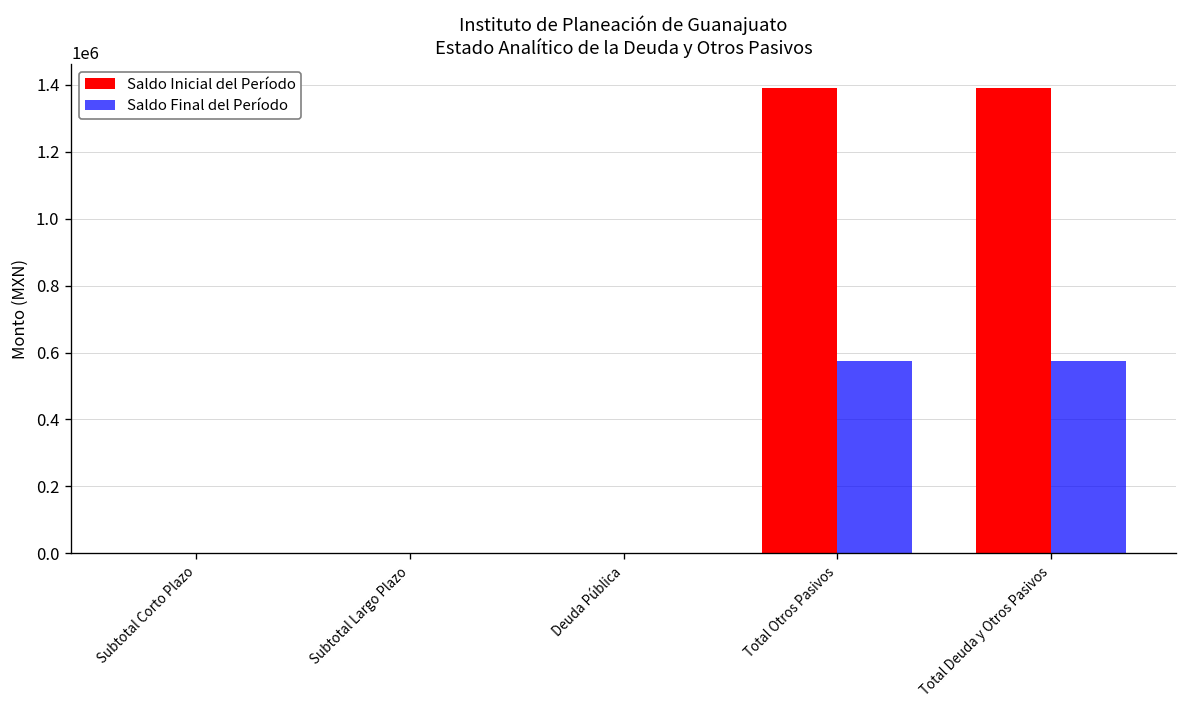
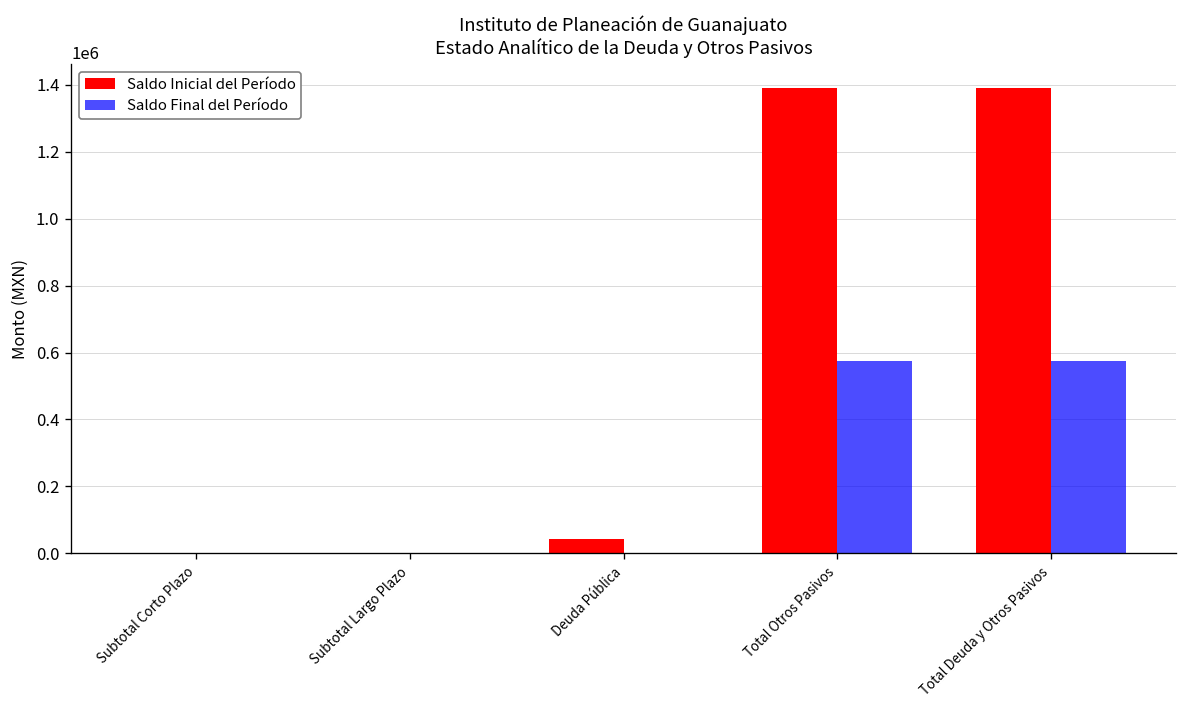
  {
    "Saldo Inicial del Período": {
      "Subtotal Corto Plazo": 0,
      "Subtotal Largo Plazo": 0,
-     "Deuda Pública": 0,
+     "Deuda Pública": 40000,
      "Total Otros Pasivos": 1390000,
      "Total Deuda y Otros Pasivos": 1390000
    },
    "Saldo Final del Período": {
      "Subtotal Corto Plazo": 0,
      "Subtotal Largo Plazo": 0,
      "Deuda Pública": 0,
      "Total Otros Pasivos": 570000,
      "Total Deuda y Otros Pasivos": 570000
    }
  }
